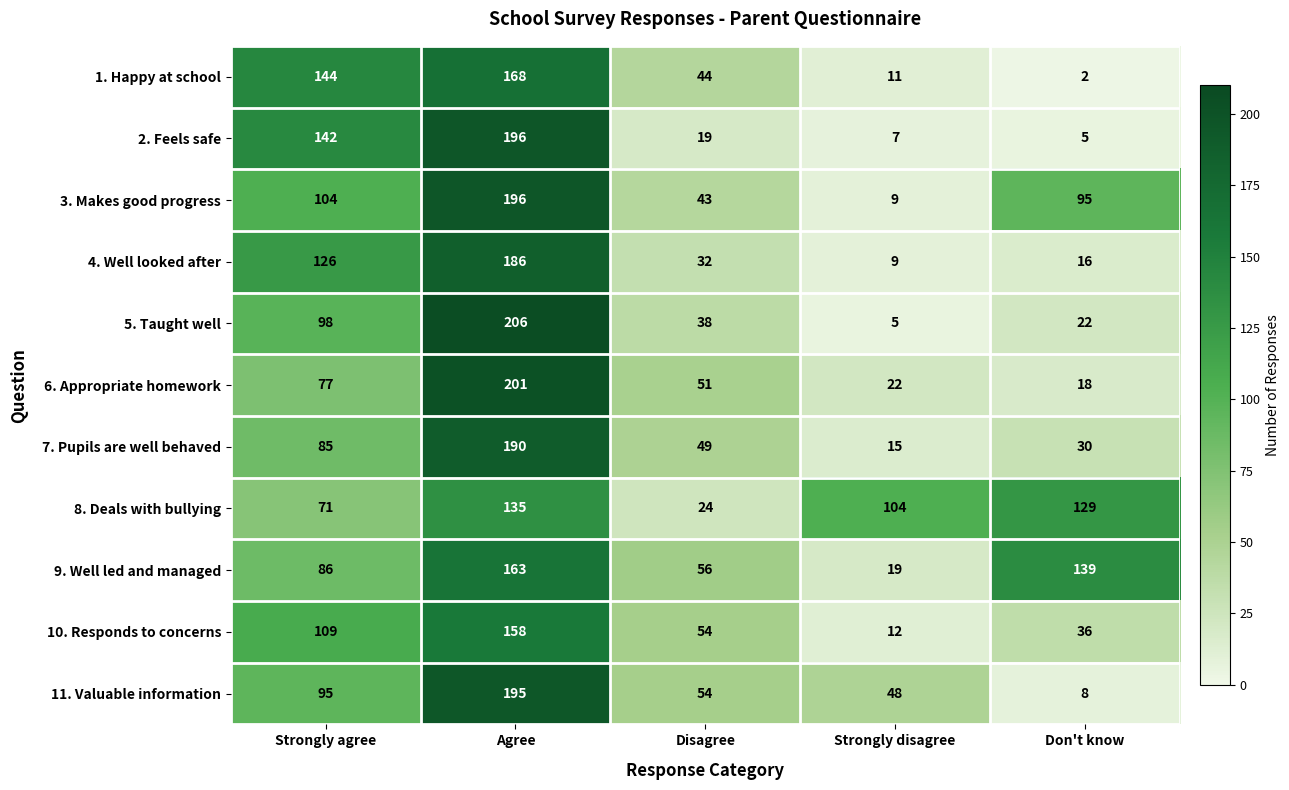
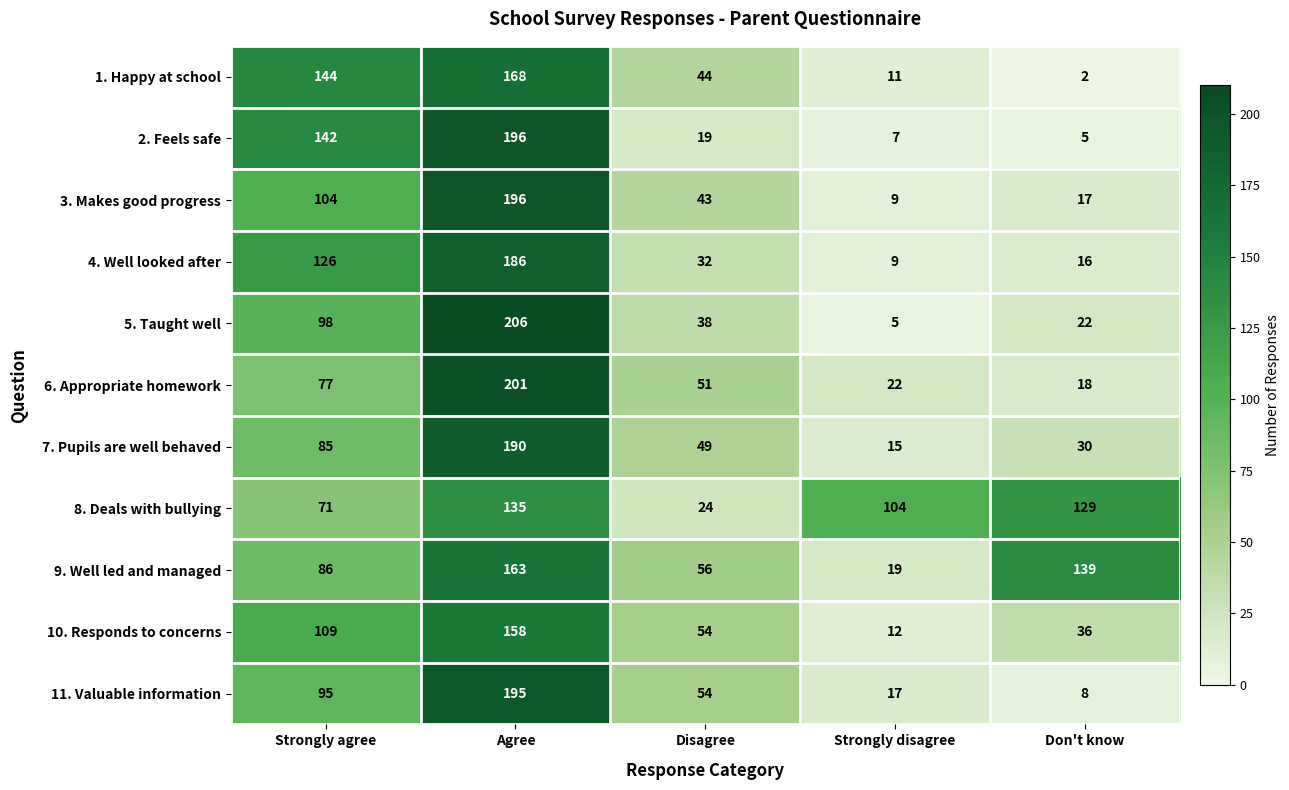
  {
    "1. Happy at school": {
      "Strongly agree": 144,
      "Agree": 168,
      "Disagree": 44,
      "Strongly disagree": 11,
      "Don't know": 2
    },
    "2. Feels safe": {
      "Strongly agree": 142,
      "Agree": 196,
      "Disagree": 19,
      "Strongly disagree": 7,
      "Don't know": 5
    },
    "3. Makes good progress": {
      "Strongly agree": 104,
      "Agree": 196,
      "Disagree": 43,
      "Strongly disagree": 9,
-     "Don't know": 95
+     "Don't know": 17
    },
    "4. Well looked after": {
      "Strongly agree": 126,
      "Agree": 186,
      "Disagree": 32,
      "Strongly disagree": 9,
      "Don't know": 16
    },
    "5. Taught well": {
      "Strongly agree": 98,
      "Agree": 206,
      "Disagree": 38,
      "Strongly disagree": 5,
      "Don't know": 22
    },
    "6. Appropriate homework": {
      "Strongly agree": 77,
      "Agree": 201,
      "Disagree": 51,
      "Strongly disagree": 22,
      "Don't know": 18
    },
    "7. Pupils are well behaved": {
      "Strongly agree": 85,
      "Agree": 190,
      "Disagree": 49,
      "Strongly disagree": 15,
      "Don't know": 30
    },
    "8. Deals with bullying": {
      "Strongly agree": 71,
      "Agree": 135,
      "Disagree": 24,
      "Strongly disagree": 104,
      "Don't know": 129
    },
    "9. Well led and managed": {
      "Strongly agree": 86,
      "Agree": 163,
      "Disagree": 56,
      "Strongly disagree": 19,
      "Don't know": 139
    },
    "10. Responds to concerns": {
      "Strongly agree": 109,
      "Agree": 158,
      "Disagree": 54,
      "Strongly disagree": 12,
      "Don't know": 36
    },
    "11. Valuable information": {
      "Strongly agree": 95,
      "Agree": 195,
      "Disagree": 54,
-     "Strongly disagree": 48,
+     "Strongly disagree": 17,
      "Don't know": 8
    }
  }
